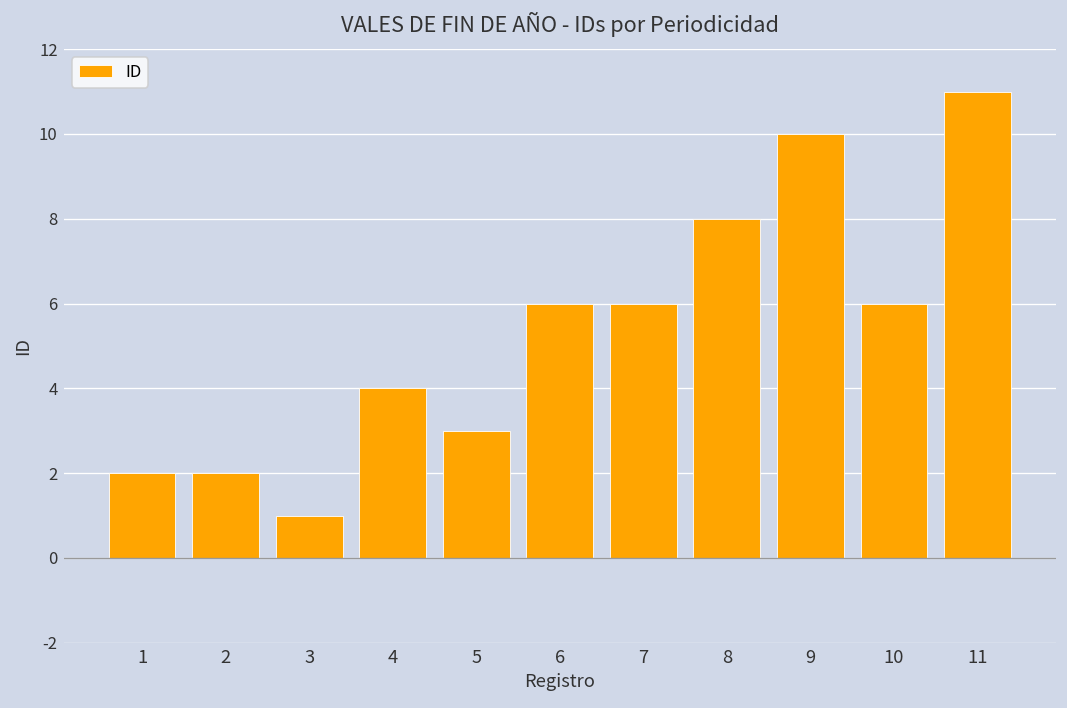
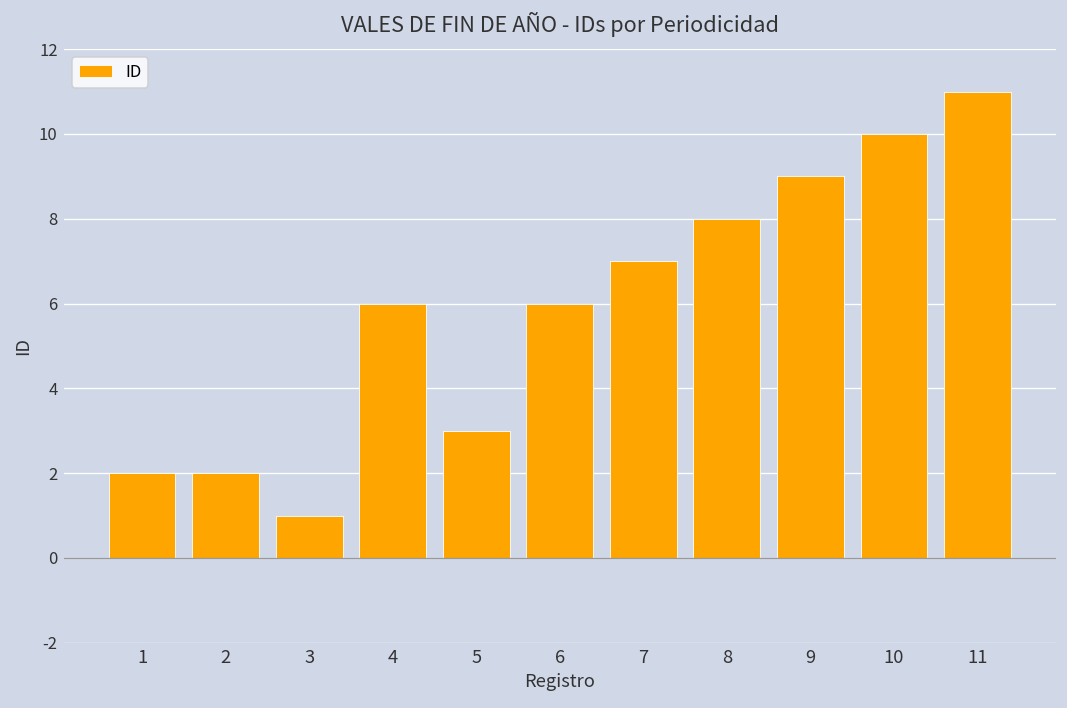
  {
    "1": 2,
    "2": 2,
    "3": 1,
-   "4": 4,
+   "4": 6,
    "5": 3,
    "6": 6,
-   "7": 6,
+   "7": 7,
    "8": 8,
-   "9": 10,
-   "10": 6,
+   "9": 9,
+   "10": 10,
    "11": 11
  }
